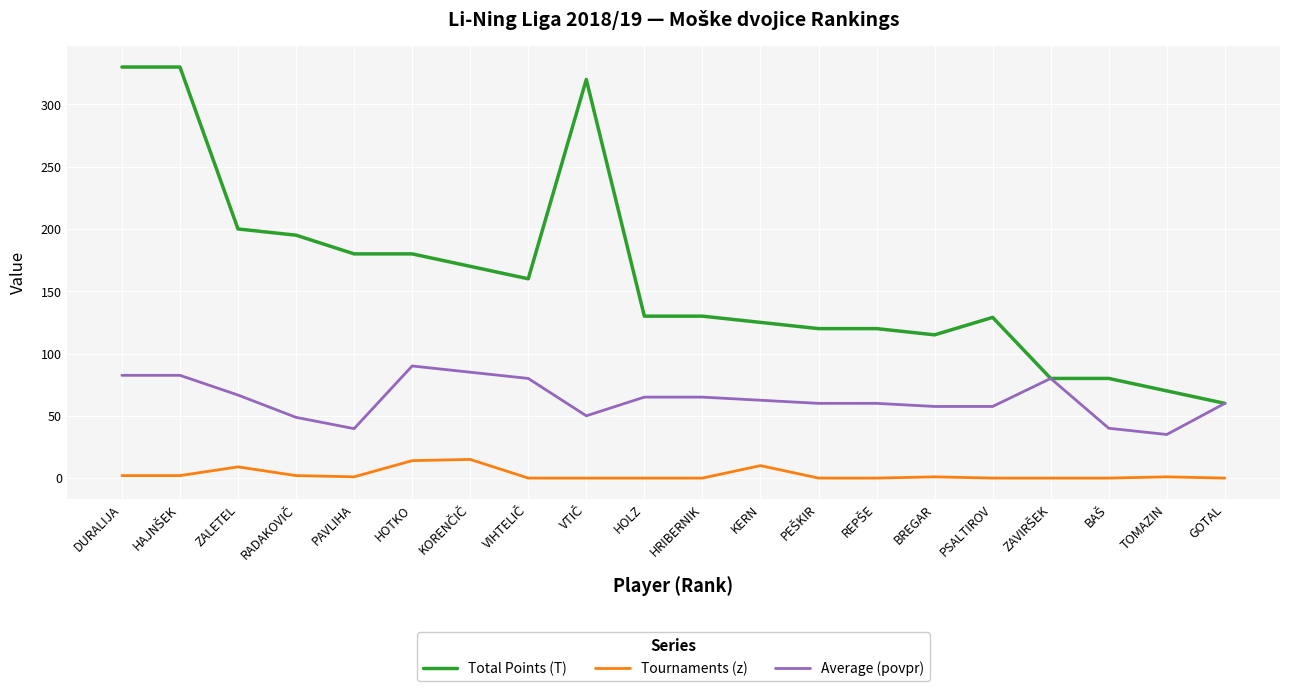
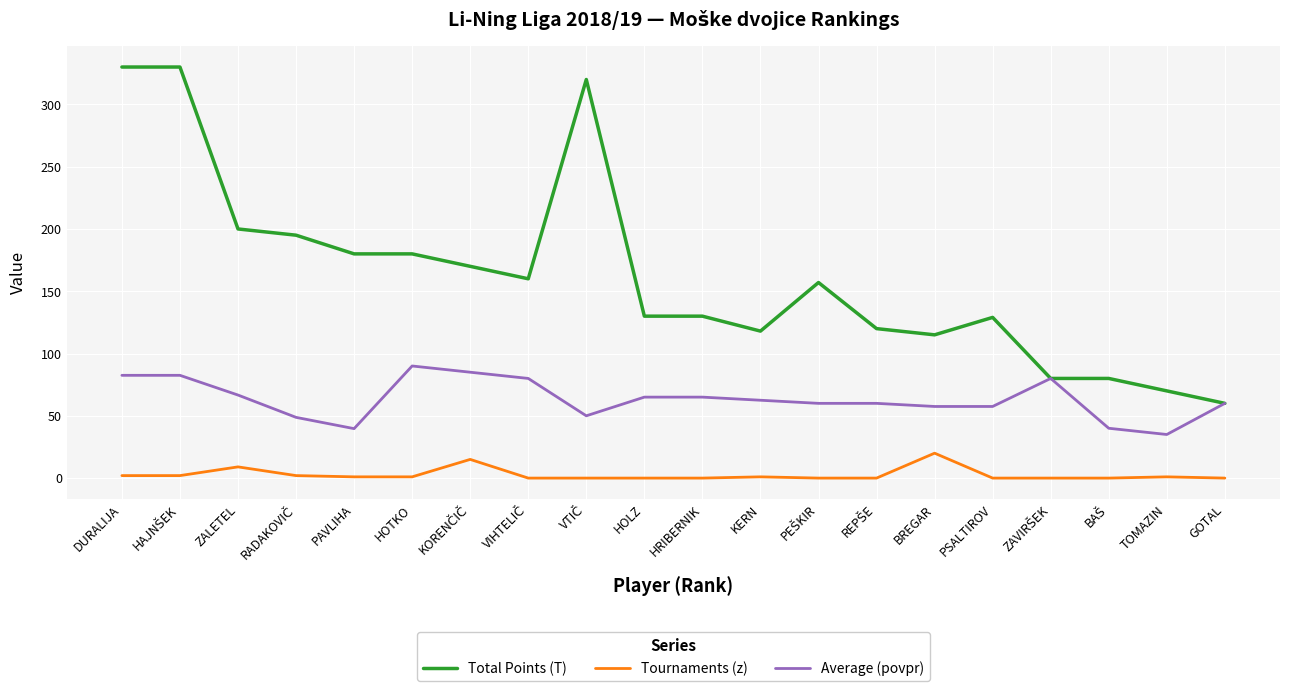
  {
    "Total Points (T)": {
      "DURALIJA": 330,
      "HAJNŠEK": 330,
      "ZALETEL": 200,
      "RADAKOVIČ": 195,
      "PAVLIHA": 180,
      "HOTKO": 180,
      "KORENČIČ": 170,
      "VIHTELIČ": 160,
      "VTIČ": 320,
      "HOLZ": 130,
      "HRIBERNIK": 130,
-     "KERN": 125,
-     "PEŠKIR": 120,
+     "KERN": 118,
+     "PEŠKIR": 157,
      "REPŠE": 120,
      "BREGAR": 115,
      "PSALTIROV": 129,
      "BAŠ": 80,
      "TOMAZIN": 70
    },
    "Tournaments (z)": {
      "DURALIJA": 2,
      "HAJNŠEK": 2,
      "ZALETEL": 9,
      "RADAKOVIČ": 2,
      "PAVLIHA": 1,
-     "HOTKO": 14,
+     "HOTKO": 1,
      "KORENČIČ": 15,
      "VIHTELIČ": 0,
      "VTIČ": 0,
      "HOLZ": 0,
      "HRIBERNIK": 0,
-     "KERN": 10,
+     "KERN": 1,
      "PEŠKIR": 0,
      "REPŠE": 0,
-     "BREGAR": 1,
+     "BREGAR": 20,
      "PSALTIROV": 0,
      "ZAVIRŠEK": 0,
      "BAŠ": 0,
      "TOMAZIN": 1,
      "GOTAL": 0
    },
    "Average (povpr)": {
      "DURALIJA": 83,
      "HAJNŠEK": 83,
      "ZALETEL": 67,
      "RADAKOVIČ": 49,
      "PAVLIHA": 40,
      "HOTKO": 90,
      "KORENČIČ": 85,
      "VIHTELIČ": 80,
      "VTIČ": 50,
      "HOLZ": 65,
      "HRIBERNIK": 65,
      "KERN": 63,
      "PEŠKIR": 60,
      "REPŠE": 60,
      "BREGAR": 58,
      "PSALTIROV": 58,
      "BAŠ": 40,
      "TOMAZIN": 35
    }
  }
